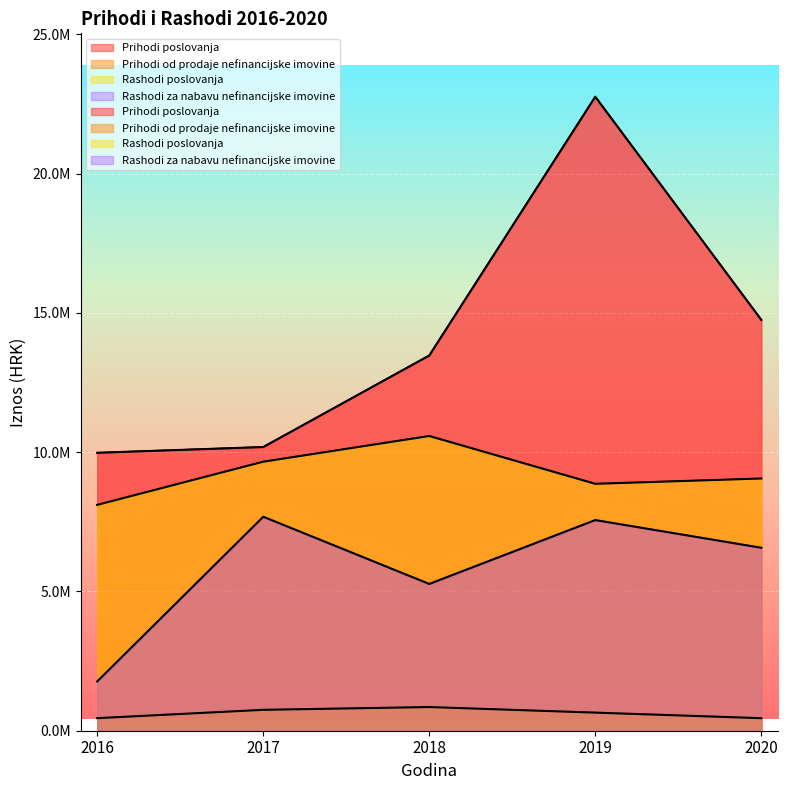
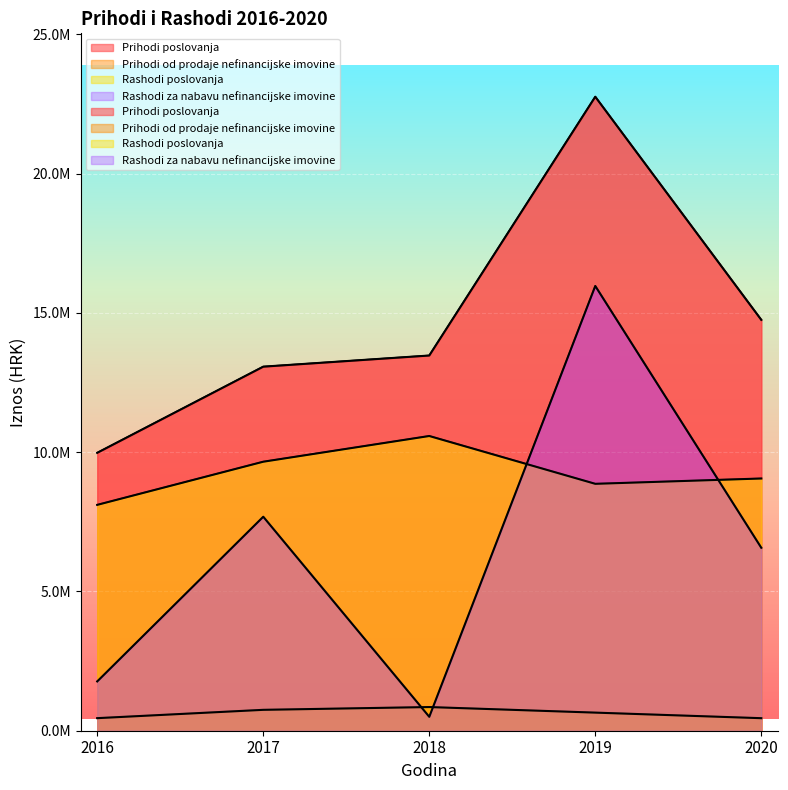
  {
    "Prihodi poslovanja": {
      "2016": 10000000,
-     "2017": 10200000,
+     "2017": 13100000,
      "2018": 13500000,
      "2019": 22800000,
      "2020": 14800000
    },
    "Rashodi za nabavu nefinancijske imovine": {
      "2016": 1800000,
      "2017": 7700000,
-     "2018": 5300000,
-     "2019": 7600000,
+     "2018": 500000,
+     "2019": 16000000,
      "2020": 6600000
    }
  }
